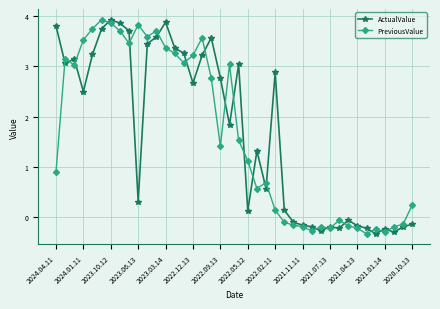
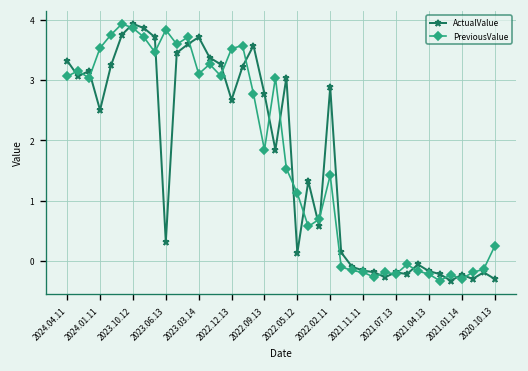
  {
    "ActualValue": {
-     "2024.04.11": 3.8,
+     "2024.04.11": 3.3,
      "2024.01.11": 2.5,
      "2023.10.12": 3.9,
      "2023.06.13": 0.3,
-     "2023.03.14": 3.9,
+     "2023.03.14": 3.7,
      "2022.12.13": 2.7,
      "2022.09.13": 2.8,
      "2022.05.12": 0.1,
      "2022.02.11": 2.9,
      "2021.04.13": -0.2,
      "2021.01.14": -0.2,
-     "2020.10.13": -0.1
+     "2020.10.13": -0.3
    },
    "PreviousValue": {
-     "2024.04.11": 0.9,
+     "2024.04.11": 3.1,
      "2024.01.11": 3.5,
      "2023.10.12": 3.9,
      "2023.06.13": 3.8,
-     "2023.03.14": 3.4,
-     "2022.12.13": 3.2,
-     "2022.09.13": 1.4,
+     "2023.03.14": 3.1,
+     "2022.12.13": 3.5,
+     "2022.09.13": 1.8,
      "2022.05.12": 1.1,
-     "2022.02.11": 0.1,
+     "2022.02.11": 1.4,
      "2021.04.13": -0.2,
      "2021.01.14": -0.3,
      "2020.10.13": 0.2
    }
  }
